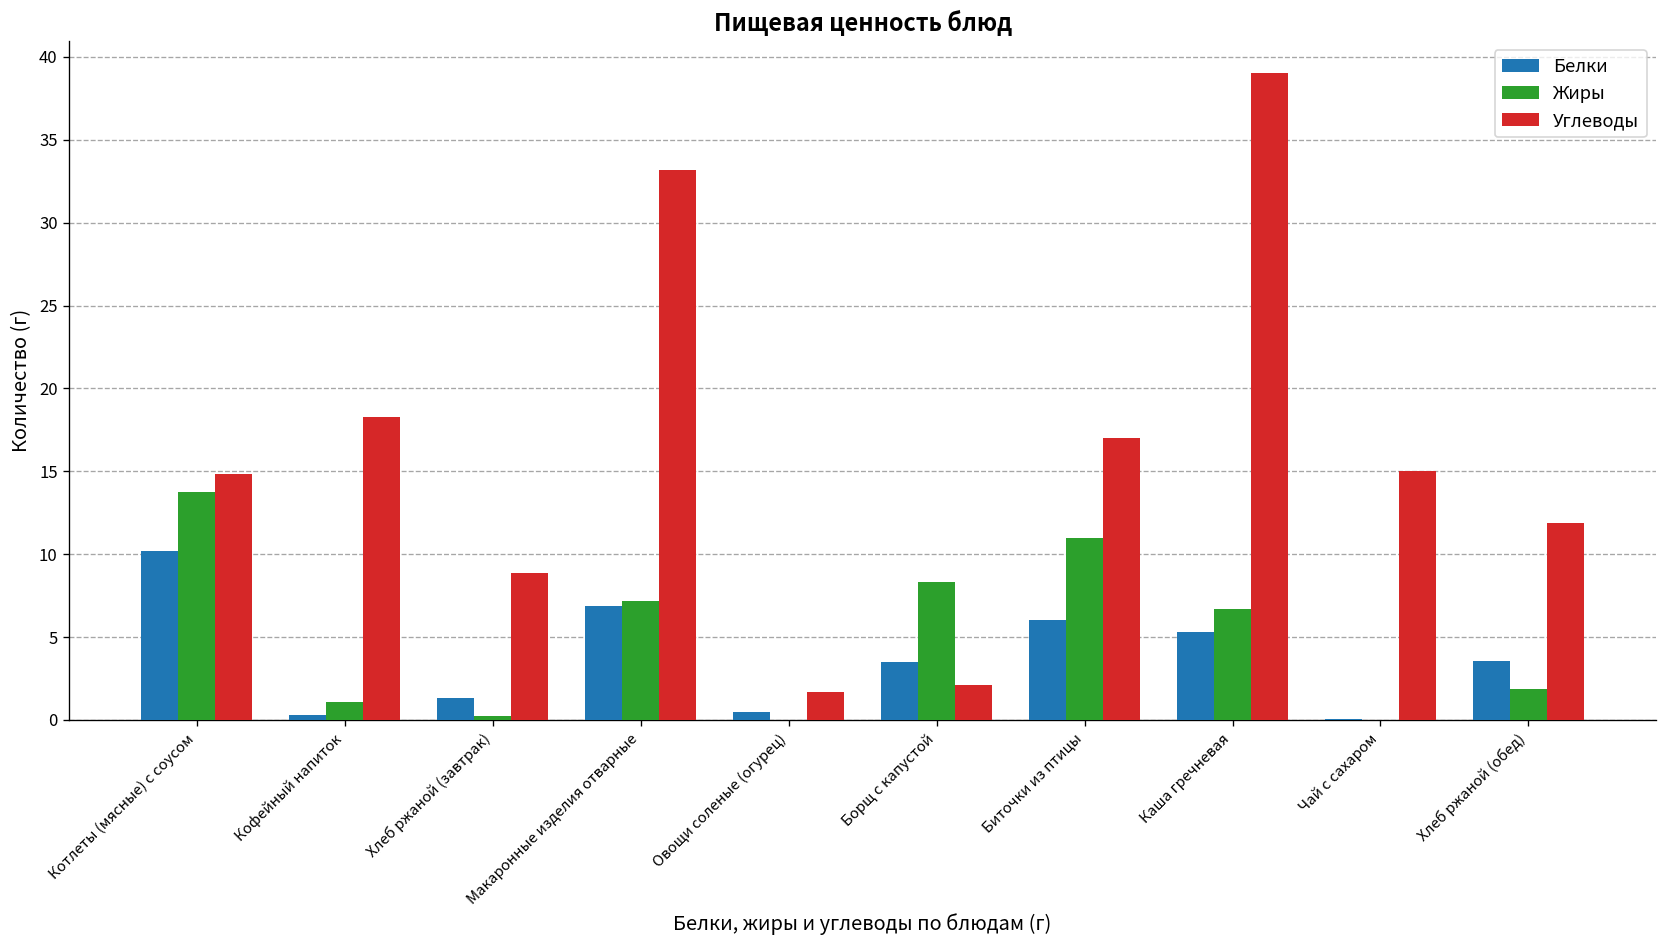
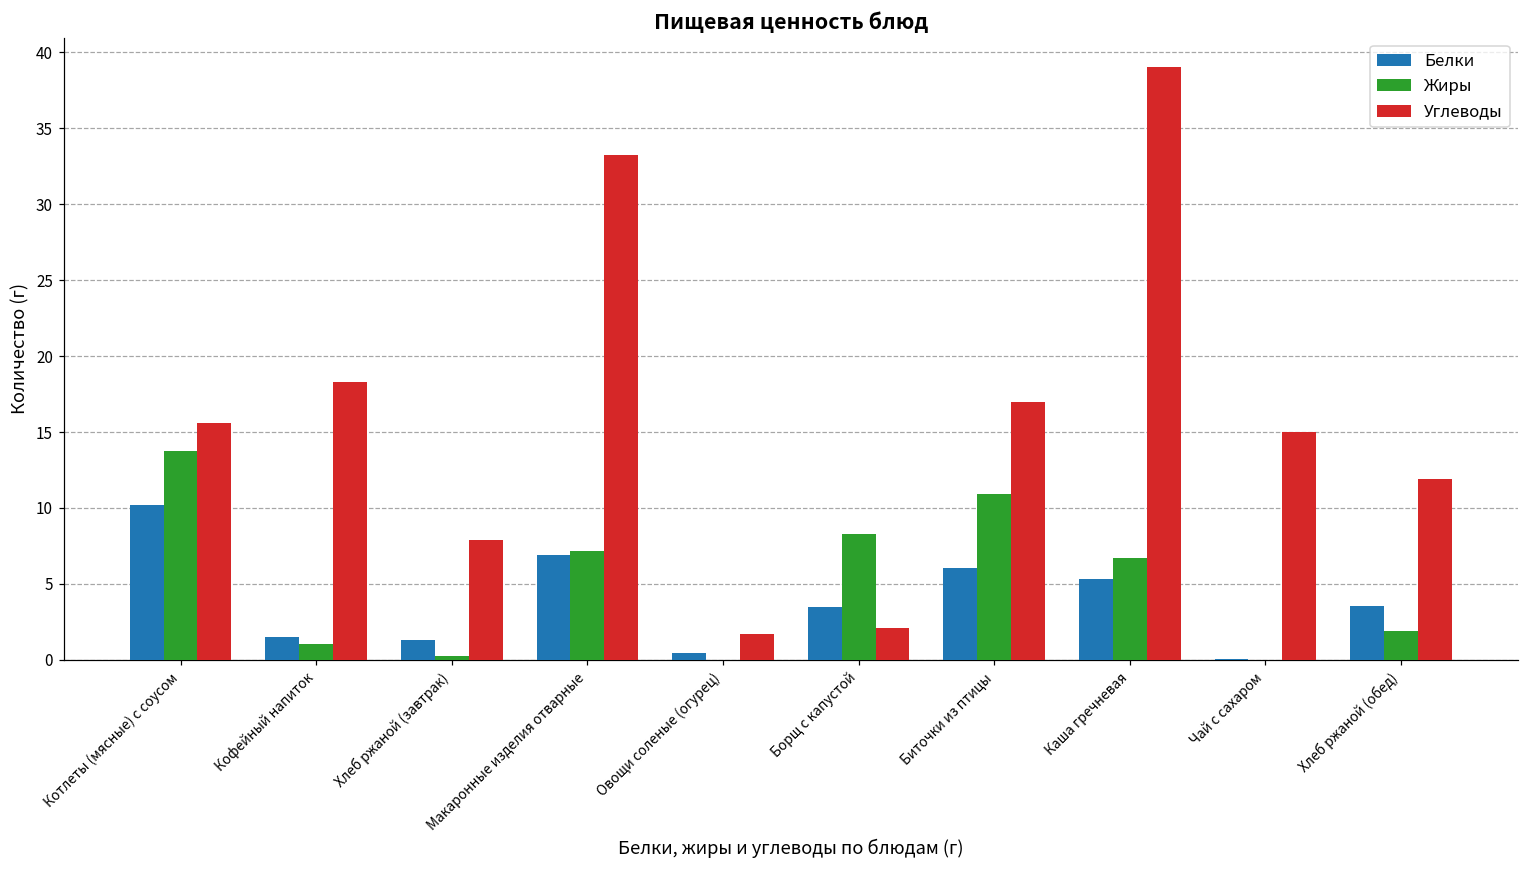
  {
    "Белки": {
      "Котлеты (мясные) с соусом": 10.2,
-     "Кофейный напиток": 0.3,
+     "Кофейный напиток": 1.5,
      "Хлеб ржаной (завтрак)": 1.3,
      "Макаронные изделия отварные": 6.9,
      "Овощи соленые (огурец)": 0.5,
      "Борщ с капустой": 3.5,
      "Биточки из птицы": 6.0,
      "Каша гречневая": 5.3,
      "Хлеб ржаной (обед)": 3.6
    },
    "Жиры": {
      "Котлеты (мясные) с соусом": 13.8,
      "Кофейный напиток": 1.1,
      "Хлеб ржаной (завтрак)": 0.2,
      "Макаронные изделия отварные": 7.2,
      "Овощи соленые (огурец)": 0.0,
      "Борщ с капустой": 8.3,
      "Биточки из птицы": 11.0,
      "Каша гречневая": 6.7,
      "Хлеб ржаной (обед)": 1.9
    },
    "Углеводы": {
-     "Котлеты (мясные) с соусом": 14.8,
+     "Котлеты (мясные) с соусом": 15.6,
      "Кофейный напиток": 18.3,
-     "Хлеб ржаной (завтрак)": 8.9,
+     "Хлеб ржаной (завтрак)": 7.9,
      "Макаронные изделия отварные": 33.2,
      "Овощи соленые (огурец)": 1.7,
      "Борщ с капустой": 2.1,
      "Биточки из птицы": 17.0,
      "Каша гречневая": 39.0,
      "Чай с сахаром": 15.0,
      "Хлеб ржаной (обед)": 11.9
    }
  }
